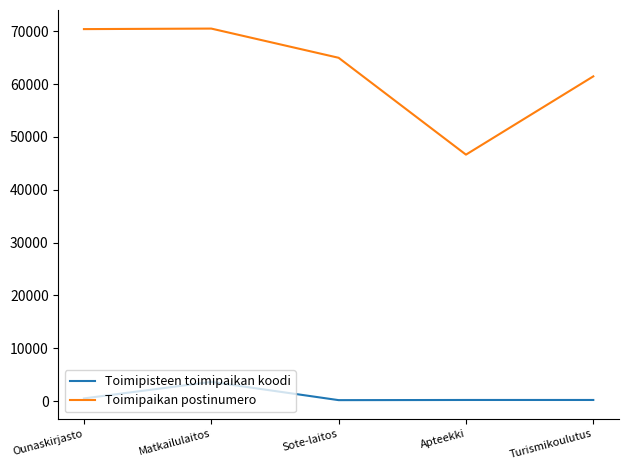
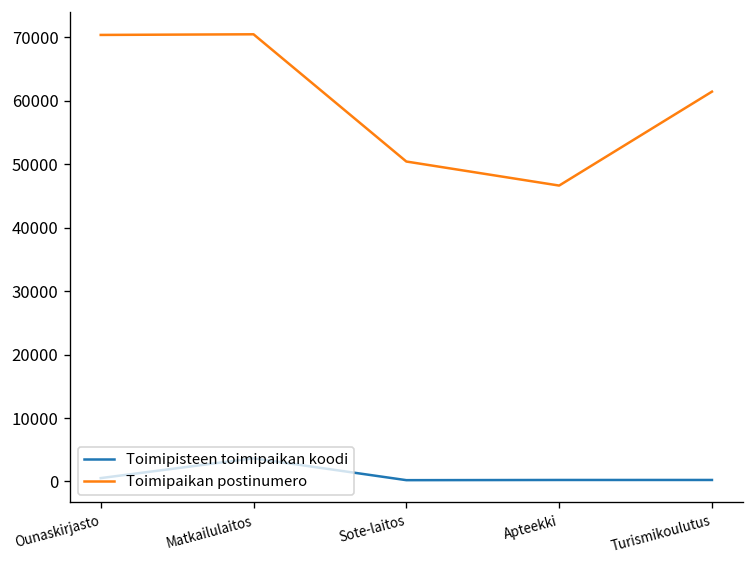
  {
    "Toimipisteen toimipaikan koodi": {
      "Sote-laitos": 0,
      "Apteekki": 0,
      "Turismikoulutus": 0
    },
    "Toimipaikan postinumero": {
      "Ounaskirjasto": 70000,
      "Matkailulaitos": 71000,
-     "Sote-laitos": 65000,
+     "Sote-laitos": 50000,
      "Apteekki": 47000,
      "Turismikoulutus": 61000
    }
  }
